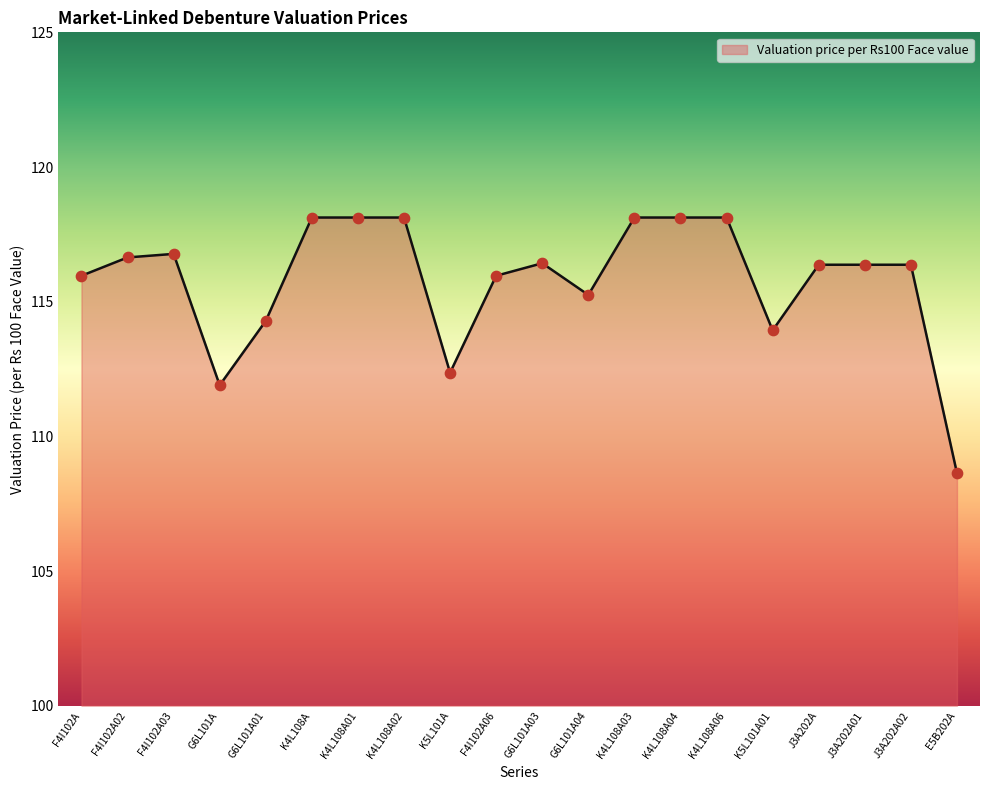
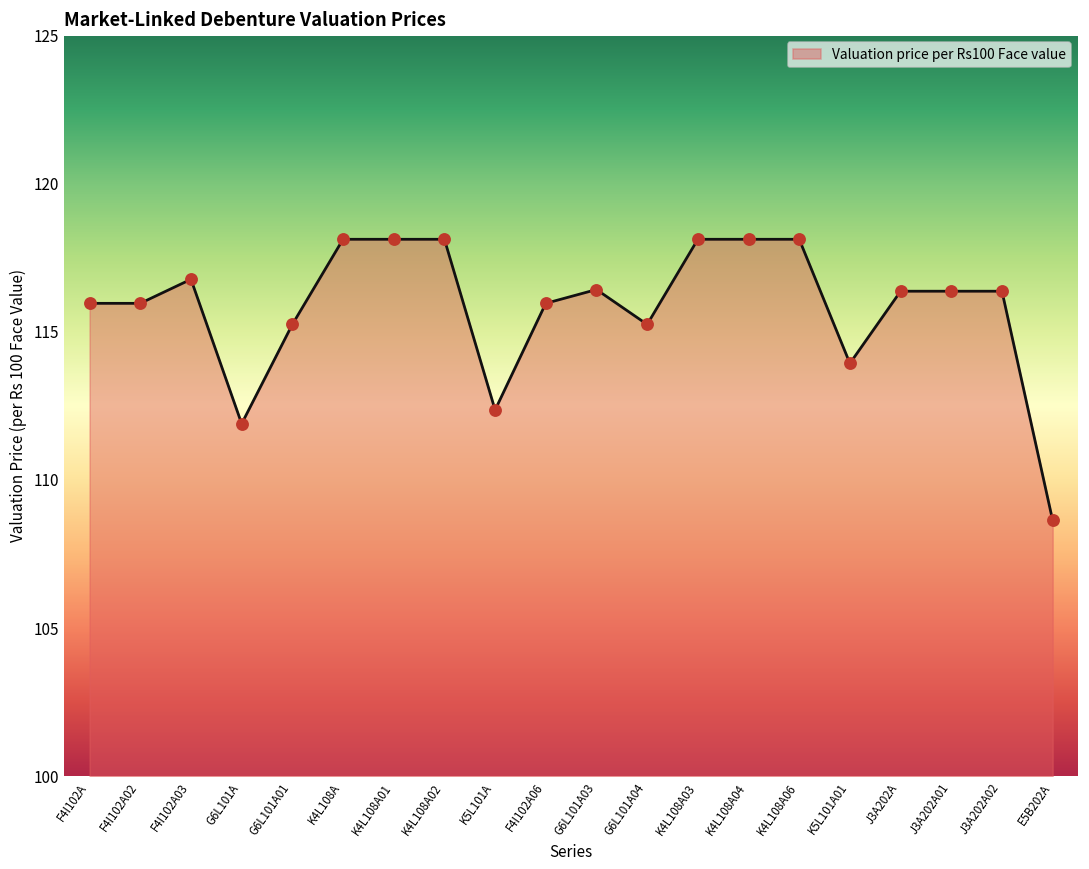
  {
    "F4I102A": 116.0,
-   "F4I102A02": 116.6,
+   "F4I102A02": 116.0,
    "F4I102A03": 116.8,
    "G6L101A": 111.9,
-   "G6L101A01": 114.3,
+   "G6L101A01": 115.3,
    "K4L108A": 118.1,
    "K4L108A01": 118.1,
    "K4L108A02": 118.1,
    "K5L101A": 112.4,
    "F4I102A06": 116.0,
    "G6L101A03": 116.4,
    "G6L101A04": 115.3,
    "K4L108A03": 118.1,
    "K4L108A04": 118.1,
    "K4L108A06": 118.1,
    "K5L101A01": 113.9,
    "J3A202A": 116.4,
    "J3A202A01": 116.4,
    "J3A202A02": 116.4,
    "E5B202A": 108.6
  }
